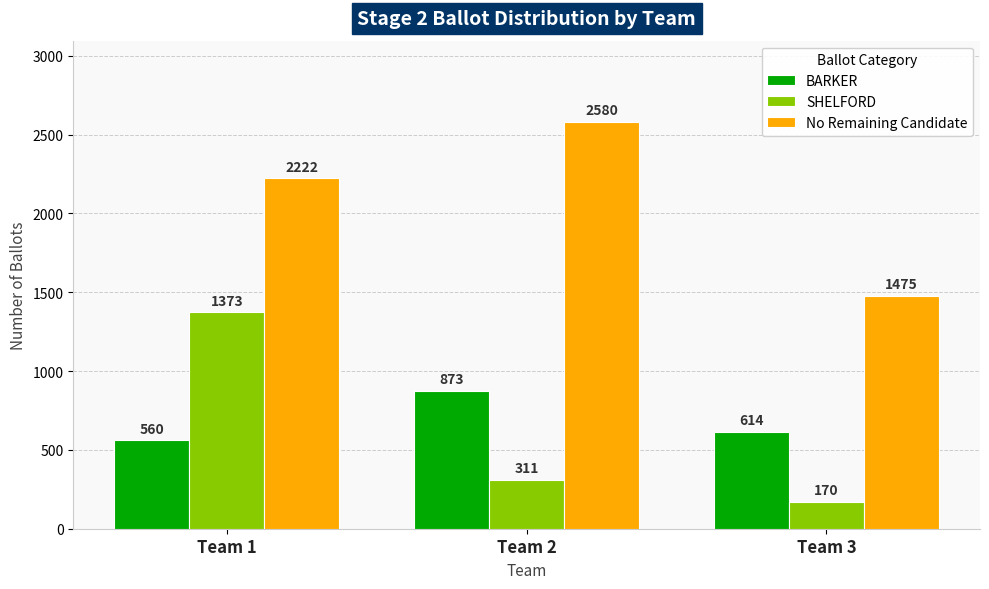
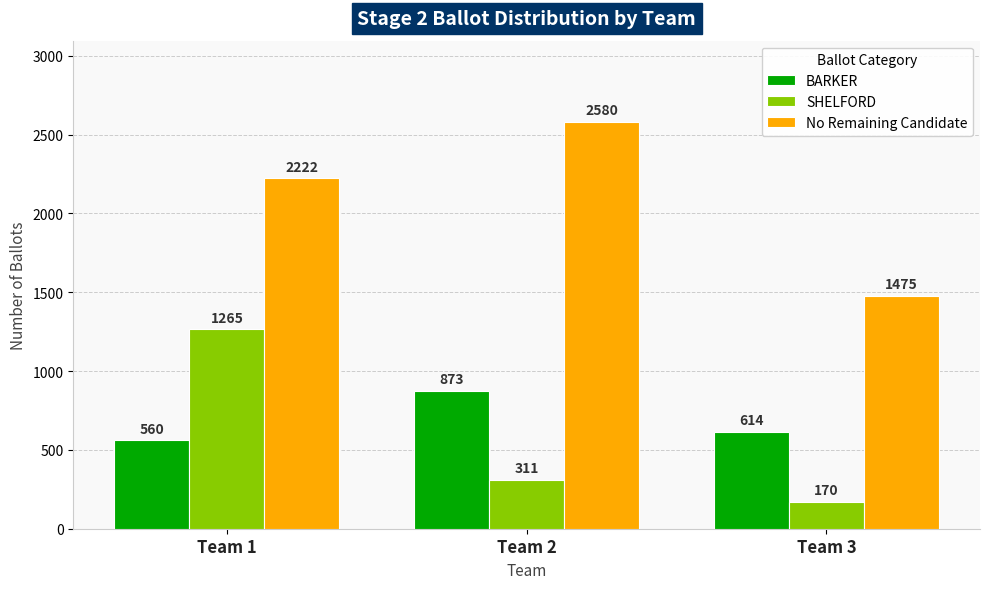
  {
    "BARKER": {
      "Team 1": 560,
      "Team 2": 873,
      "Team 3": 614
    },
    "SHELFORD": {
-     "Team 1": 1373,
+     "Team 1": 1265,
      "Team 2": 311,
      "Team 3": 170
    },
    "No Remaining Candidate": {
      "Team 1": 2222,
      "Team 2": 2580,
      "Team 3": 1475
    }
  }
